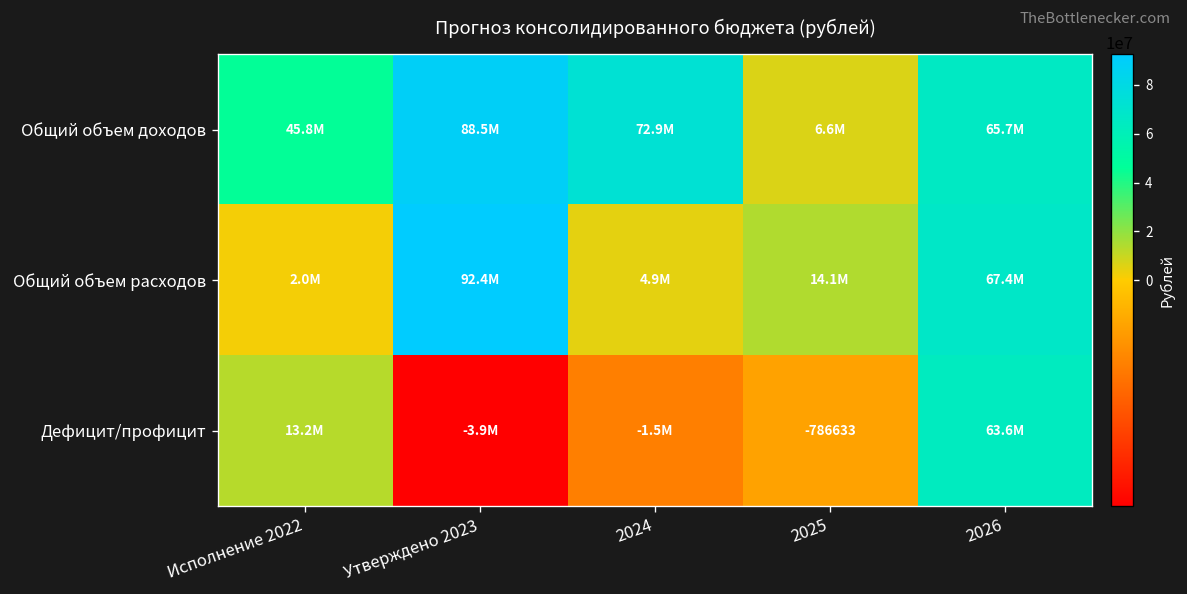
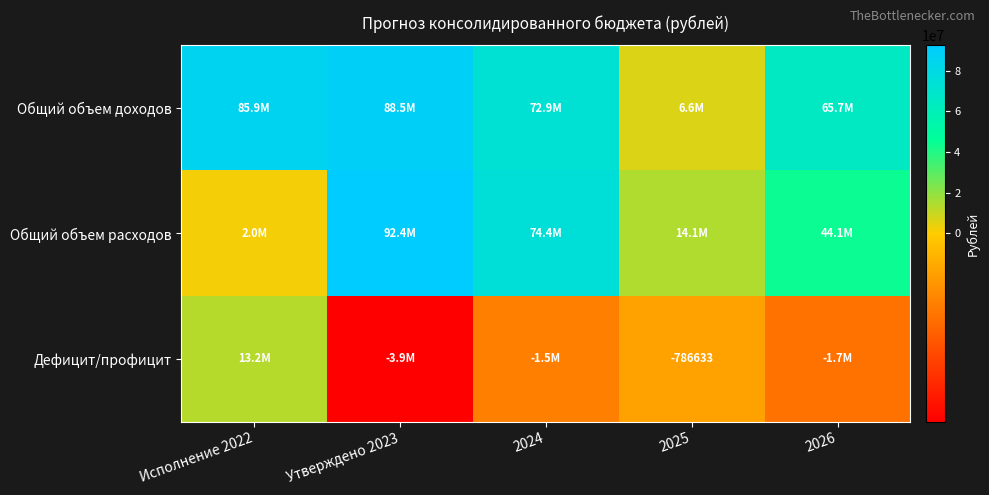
  {
    "Общий объем доходов": {
-     "Исполнение 2022": "45.8M",
+     "Исполнение 2022": "85.9M",
      "Утверждено 2023": "88.5M",
      "2024": "72.9M",
      "2025": "6.6M",
      "2026": "65.7M"
    },
    "Общий объем расходов": {
      "Исполнение 2022": "2.0M",
      "Утверждено 2023": "92.4M",
-     "2024": "4.9M",
+     "2024": "74.4M",
      "2025": "14.1M",
-     "2026": "67.4M"
+     "2026": "44.1M"
    },
    "Дефицит/профицит": {
      "Исполнение 2022": "13.2M",
      "Утверждено 2023": "-3.9M",
      "2024": "-1.5M",
      "2025": "-786633",
-     "2026": "63.6M"
+     "2026": "-1.7M"
    }
  }
